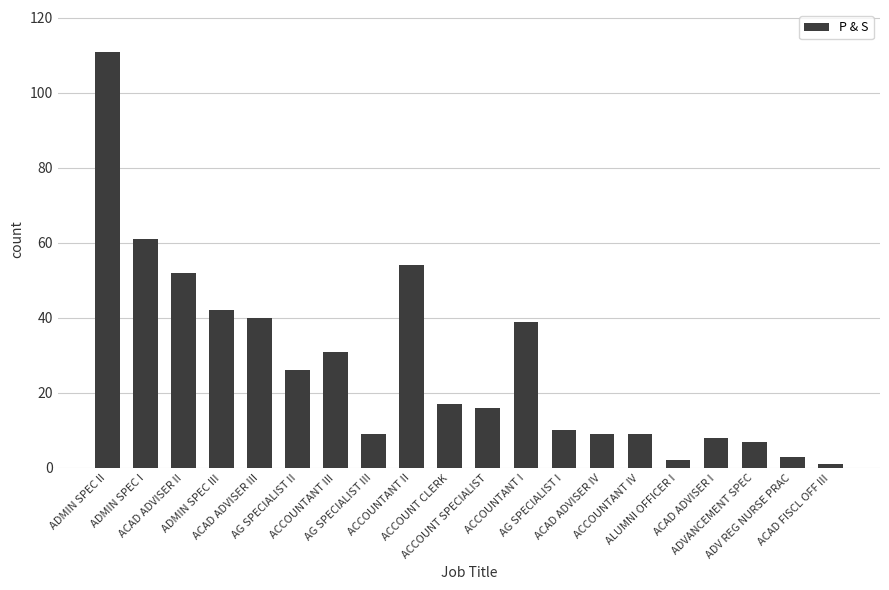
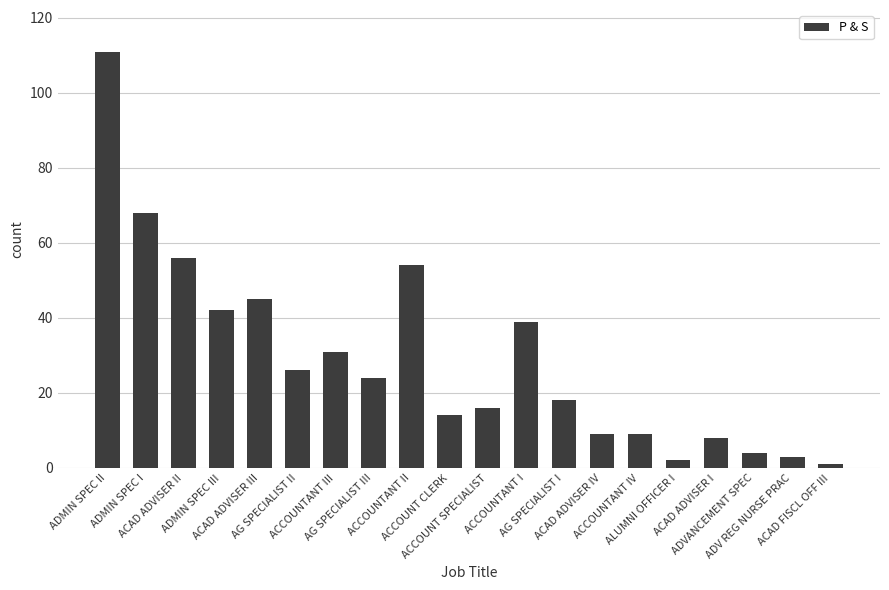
  {
    "ADMIN SPEC II": 111,
-   "ADMIN SPEC I": 61,
-   "ACAD ADVISER II": 52,
+   "ADMIN SPEC I": 68,
+   "ACAD ADVISER II": 56,
    "ADMIN SPEC III": 42,
-   "ACAD ADVISER III": 40,
+   "ACAD ADVISER III": 45,
    "AG SPECIALIST II": 26,
    "ACCOUNTANT III": 31,
-   "AG SPECIALIST III": 9,
+   "AG SPECIALIST III": 24,
    "ACCOUNTANT II": 54,
-   "ACCOUNT CLERK": 17,
+   "ACCOUNT CLERK": 14,
    "ACCOUNT SPECIALIST": 16,
    "ACCOUNTANT I": 39,
-   "AG SPECIALIST I": 10,
+   "AG SPECIALIST I": 18,
    "ACAD ADVISER IV": 9,
    "ACCOUNTANT IV": 9,
    "ALUMNI OFFICER I": 2,
    "ACAD ADVISER I": 8,
-   "ADVANCEMENT SPEC": 7,
+   "ADVANCEMENT SPEC": 4,
    "ADV REG NURSE PRAC": 3,
    "ACAD FISCL OFF III": 1
  }
